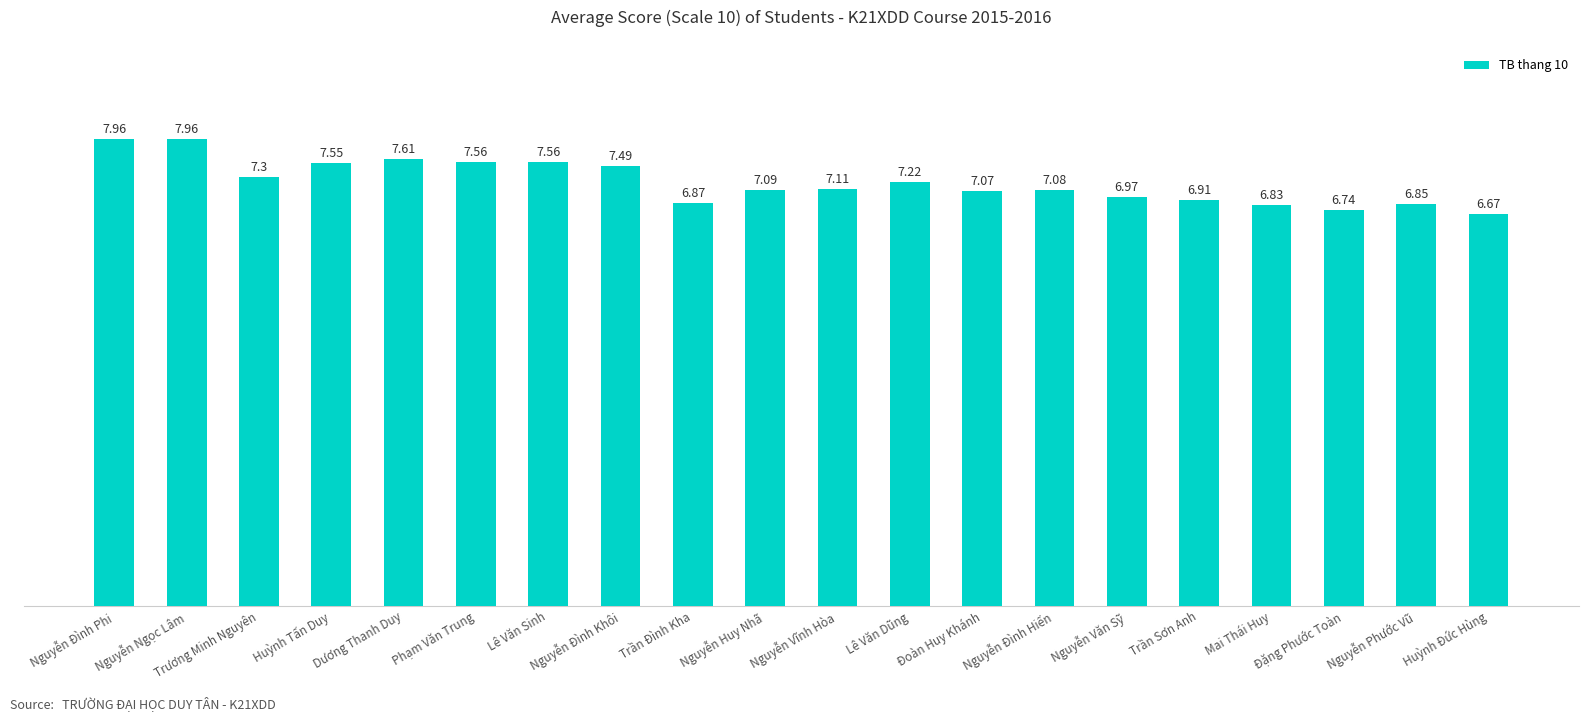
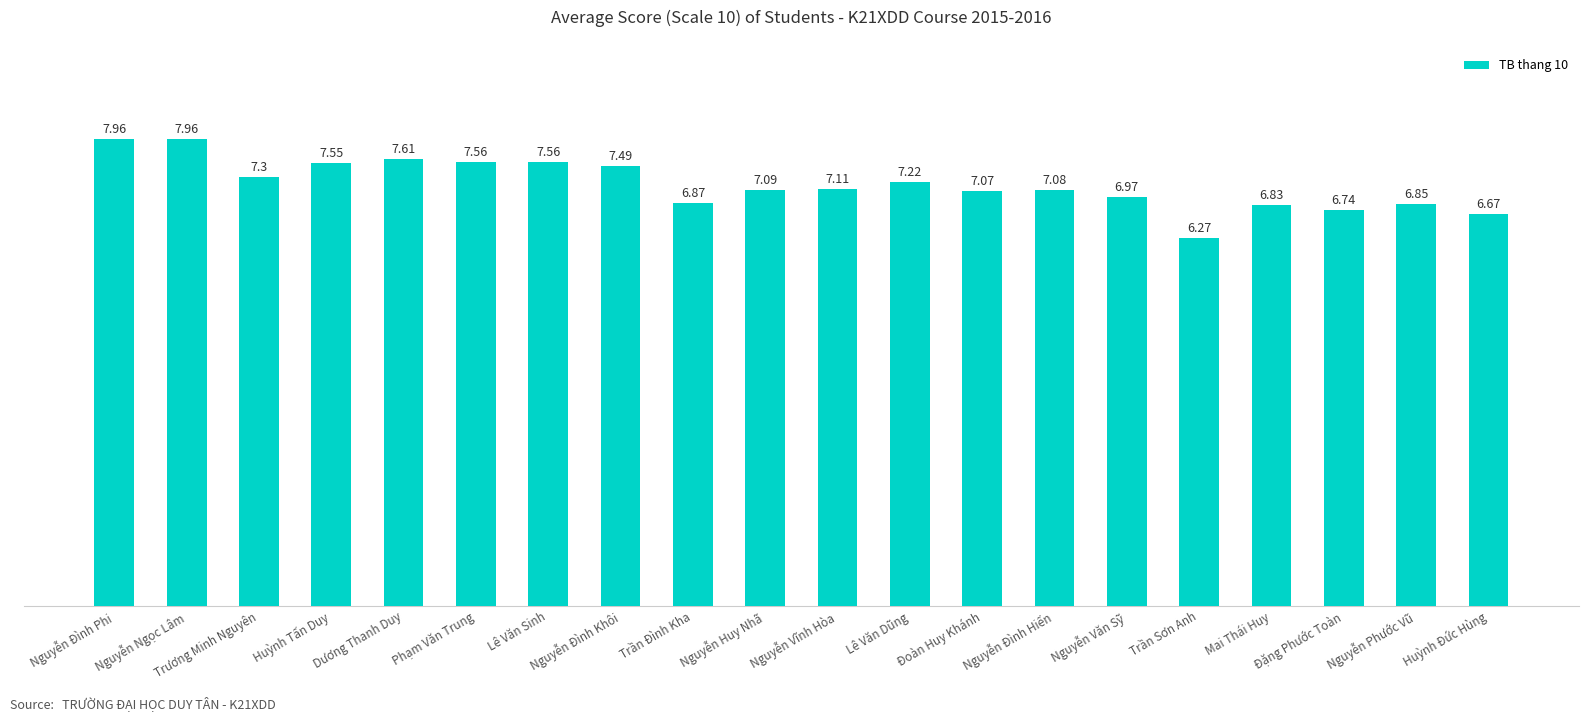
  {
    "Nguyễn Đình Phi": 7.96,
    "Nguyễn Ngọc Lâm": 7.96,
    "Trương Minh Nguyên": 7.3,
    "Huỳnh Tấn Duy": 7.55,
    "Dương Thanh Duy": 7.61,
    "Phạm Văn Trung": 7.56,
    "Lê Văn Sinh": 7.56,
    "Nguyễn Đình Khôi": 7.49,
    "Trần Đình Kha": 6.87,
    "Nguyễn Huy Nhã": 7.09,
    "Nguyễn Vĩnh Hòa": 7.11,
    "Lê Văn Dũng": 7.22,
    "Đoàn Huy Khánh": 7.07,
    "Nguyễn Đình Hiến": 7.08,
    "Nguyễn Văn Sỹ": 6.97,
-   "Trần Sơn Anh": 6.91,
+   "Trần Sơn Anh": 6.27,
    "Mai Thái Huy": 6.83,
    "Đặng Phước Toàn": 6.74,
    "Nguyễn Phước Vũ": 6.85,
    "Huỳnh Đức Hùng": 6.67
  }
